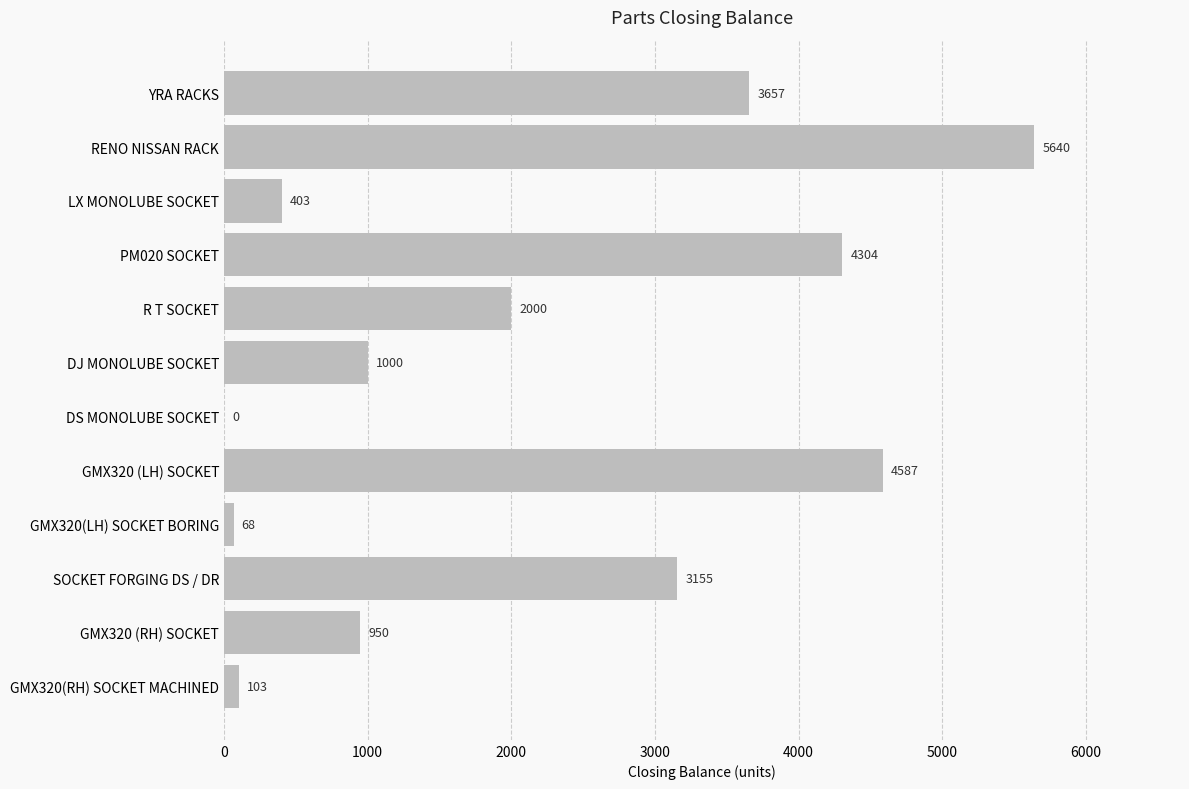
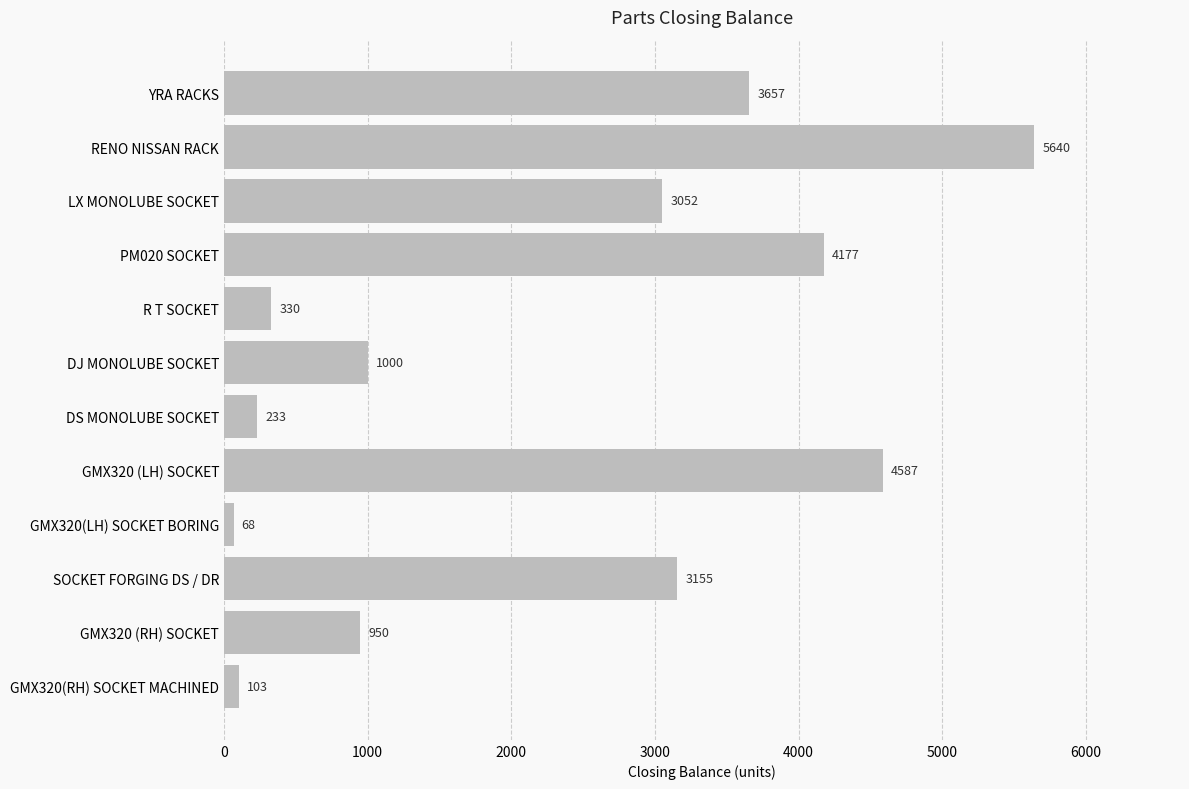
  {
    "YRA RACKS": 3657,
    "RENO NISSAN RACK": 5640,
-   "LX MONOLUBE SOCKET": 403,
-   "PM020 SOCKET": 4304,
-   "R T SOCKET": 2000,
+   "LX MONOLUBE SOCKET": 3052,
+   "PM020 SOCKET": 4177,
+   "R T SOCKET": 330,
    "DJ MONOLUBE SOCKET": 1000,
-   "DS MONOLUBE SOCKET": 0,
+   "DS MONOLUBE SOCKET": 233,
    "GMX320 (LH) SOCKET": 4587,
    "GMX320(LH) SOCKET BORING": 68,
    "SOCKET FORGING DS / DR": 3155,
    "GMX320 (RH) SOCKET": 950,
    "GMX320(RH) SOCKET MACHINED": 103
  }
